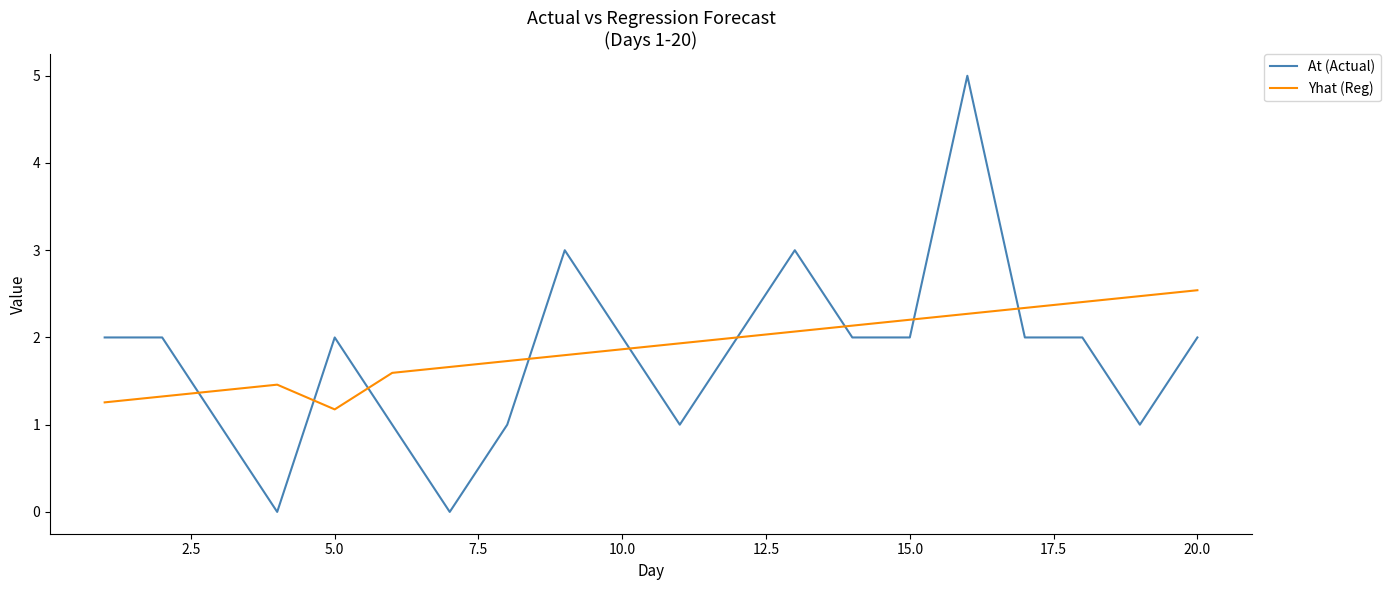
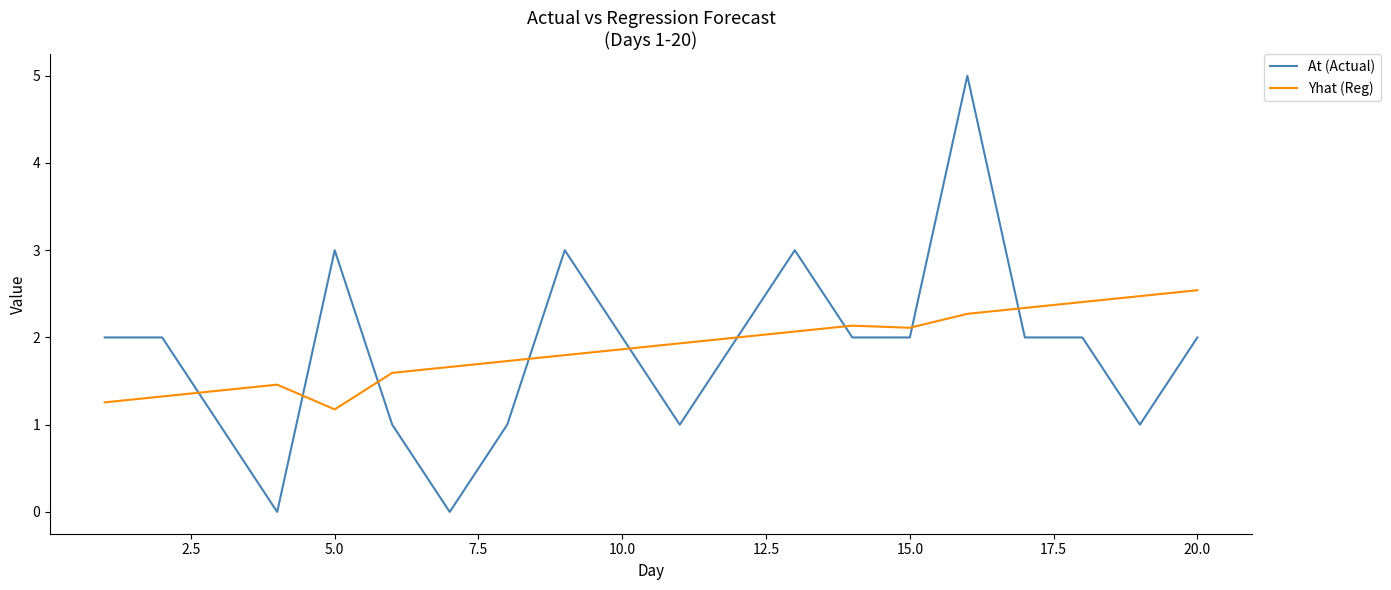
  {
    "At (Actual)": {
-     "5.0": 2,
+     "5.0": 3,
      "10.0": 2,
      "15.0": 2,
      "20.0": 2
    },
    "Yhat (Reg)": {
      "5.0": 1.2,
      "10.0": 1.9,
-     "15.0": 2.2,
+     "15.0": 2.1,
      "20.0": 2.5
    }
  }
